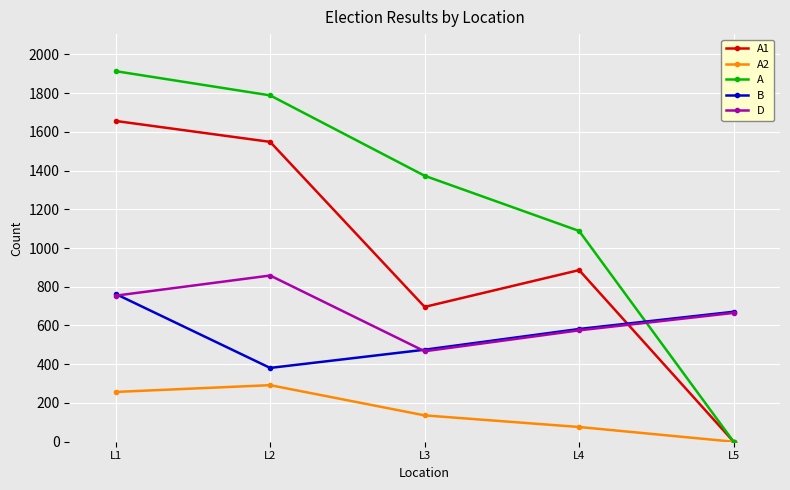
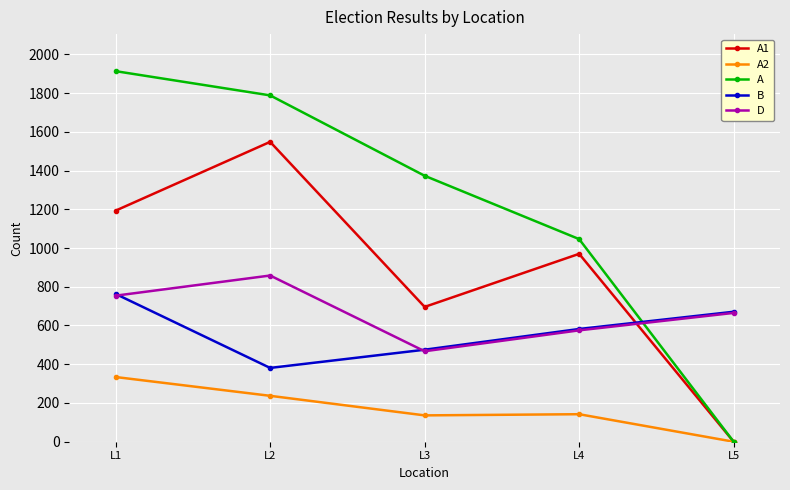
  {
    "A1": {
-     "L1": 1660,
+     "L1": 1190,
      "L2": 1550,
      "L3": 700,
-     "L4": 890
+     "L4": 970
    },
    "A2": {
-     "L1": 260,
-     "L2": 290,
+     "L1": 330,
+     "L2": 240,
      "L3": 140,
-     "L4": 80
+     "L4": 140
    },
    "A": {
      "L1": 1910,
      "L2": 1790,
      "L3": 1370,
-     "L4": 1090
+     "L4": 1050
    },
    "B": {
      "L2": 380
    },
    "D": {
      "L2": 860
    }
  }
